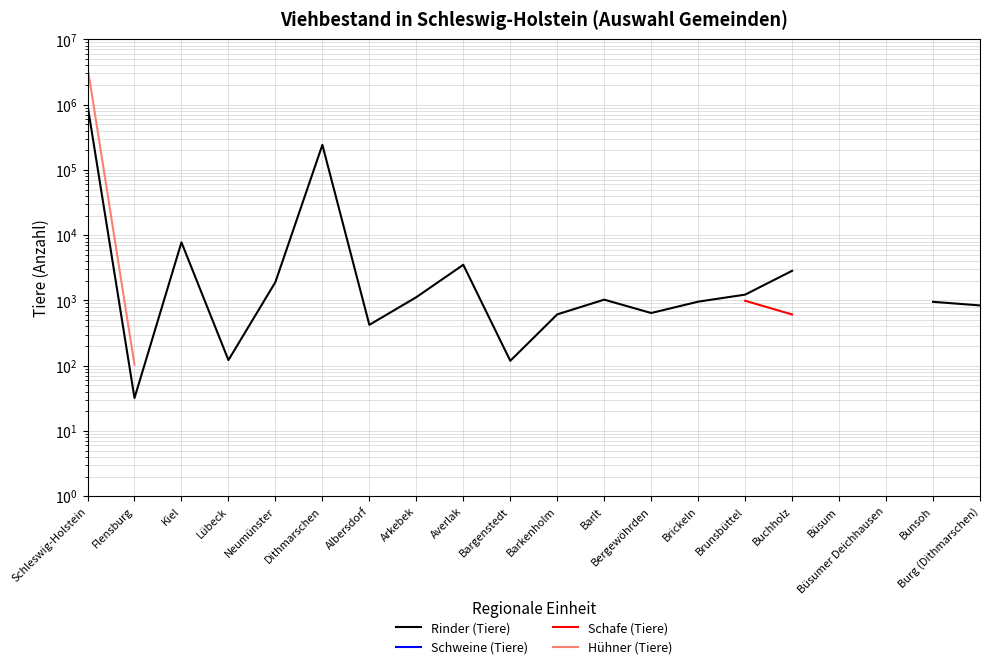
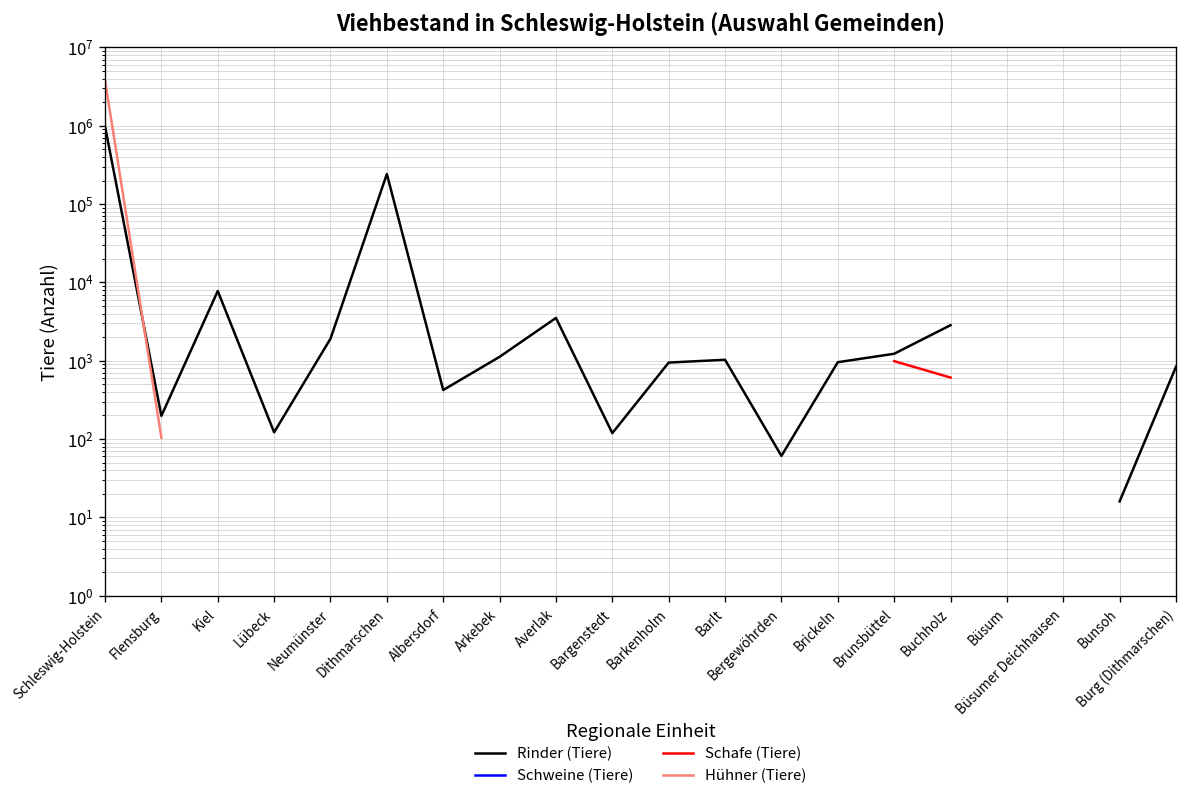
  {
    "Rinder (Tiere)": {
      "Schleswig-Holstein": 1000000,
-     "Flensburg": 30,
+     "Flensburg": 200,
      "Kiel": 8000,
      "Lübeck": 120,
      "Neumünster": 1900,
      "Dithmarschen": 240000,
      "Albersdorf": 400,
      "Arkebek": 1100,
      "Averlak": 4000,
      "Bargenstedt": 120,
-     "Barkenholm": 600,
+     "Barkenholm": 900,
      "Barlt": 1000,
-     "Bergewöhrden": 600,
+     "Bergewöhrden": 60,
      "Brickeln": 1000,
      "Brunsbüttel": 1200,
      "Buchholz": 3000,
-     "Bunsoh": 1000,
+     "Bunsoh": 16,
      "Burg (Dithmarschen)": 800
    },
    "Schweine (Tiere)": {
      "Schleswig-Holstein": 1400000,
      "Kiel": 15,
      "Dithmarschen": 80000,
      "Barlt": 7000
    },
    "Schafe (Tiere)": {
      "Schleswig-Holstein": 210000,
      "Lübeck": 400,
      "Dithmarschen": 60000,
      "Brunsbüttel": 1000,
      "Buchholz": 600
    },
    "Hühner (Tiere)": {
      "Schleswig-Holstein": 4000000,
      "Flensburg": 100,
      "Dithmarschen": 500000,
      "Barlt": 16,
      "Buchholz": 60
    }
  }
